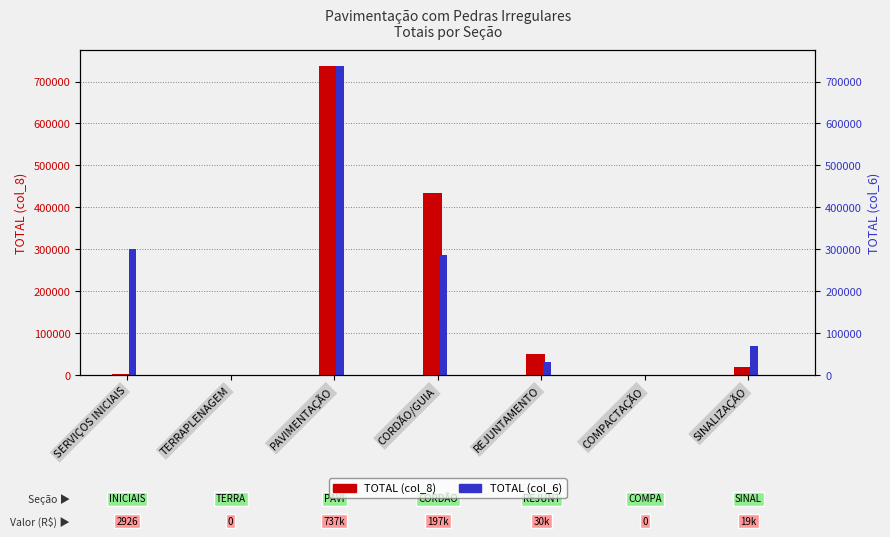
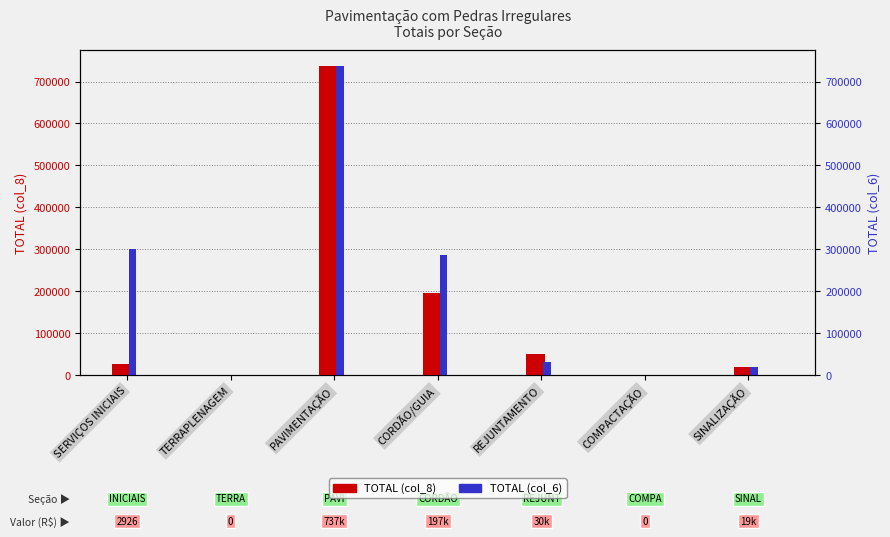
  {
    "TOTAL (col_8)": {
-     "SERVIÇOS INICIAIS": 0,
+     "SERVIÇOS INICIAIS": 30000,
      "TERRAPLENAGEM": 0,
      "PAVIMENTAÇÃO": 740000,
-     "CORDÃO/GUIA": 430000,
+     "CORDÃO/GUIA": 200000,
      "REJUNTAMENTO": 50000,
      "COMPACTAÇÃO": 0,
      "SINALIZAÇÃO": 20000
    },
    "TOTAL (col_6)": {
      "SERVIÇOS INICIAIS": 300000,
      "TERRAPLENAGEM": 0,
      "PAVIMENTAÇÃO": 740000,
      "CORDÃO/GUIA": 290000,
      "REJUNTAMENTO": 30000,
      "COMPACTAÇÃO": 0,
-     "SINALIZAÇÃO": 70000
+     "SINALIZAÇÃO": 20000
    }
  }
